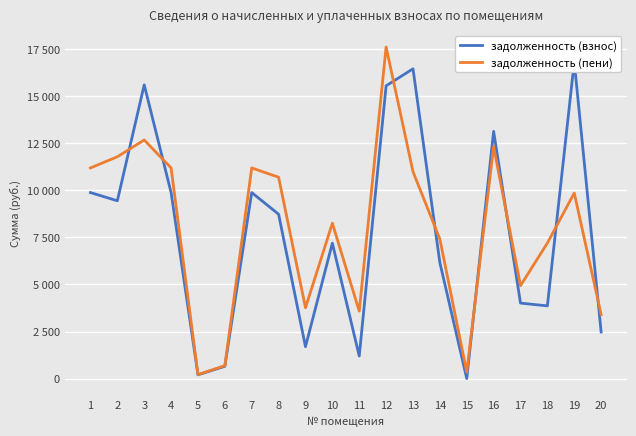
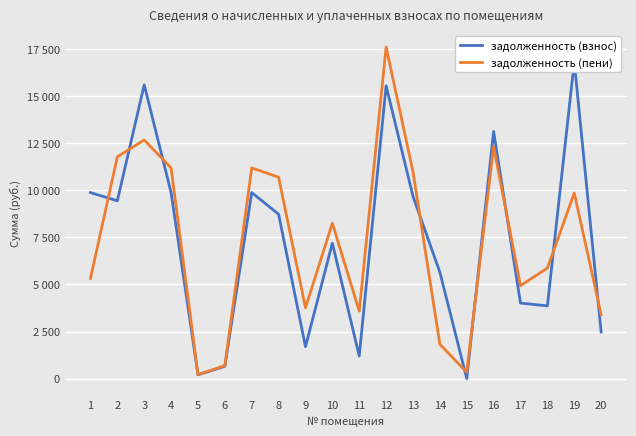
  {
    "задолженность (взнос)": {
      "1": 9900,
      "2": 9500,
      "3": 15600,
      "4": 9900,
      "7": 9900,
      "8": 8700,
      "9": 1700,
      "10": 7200,
      "11": 1200,
      "12": 15600,
-     "13": 16500,
-     "14": 6200,
+     "13": 9700,
+     "14": 5700,
      "15": 0,
      "16": 13100,
      "17": 4000,
      "18": 3900,
      "20": 2500
    },
    "задолженность (пени)": {
-     "1": 11200,
+     "1": 5300,
      "2": 11800,
      "3": 12700,
      "4": 11200,
      "7": 11200,
      "8": 10700,
      "9": 3800,
      "10": 8300,
      "11": 3600,
      "12": 17600,
      "13": 11000,
-     "14": 7400,
+     "14": 1800,
      "15": 300,
      "16": 12300,
      "17": 4900,
-     "18": 7200,
+     "18": 5900,
      "19": 9900,
      "20": 3400
    }
  }
